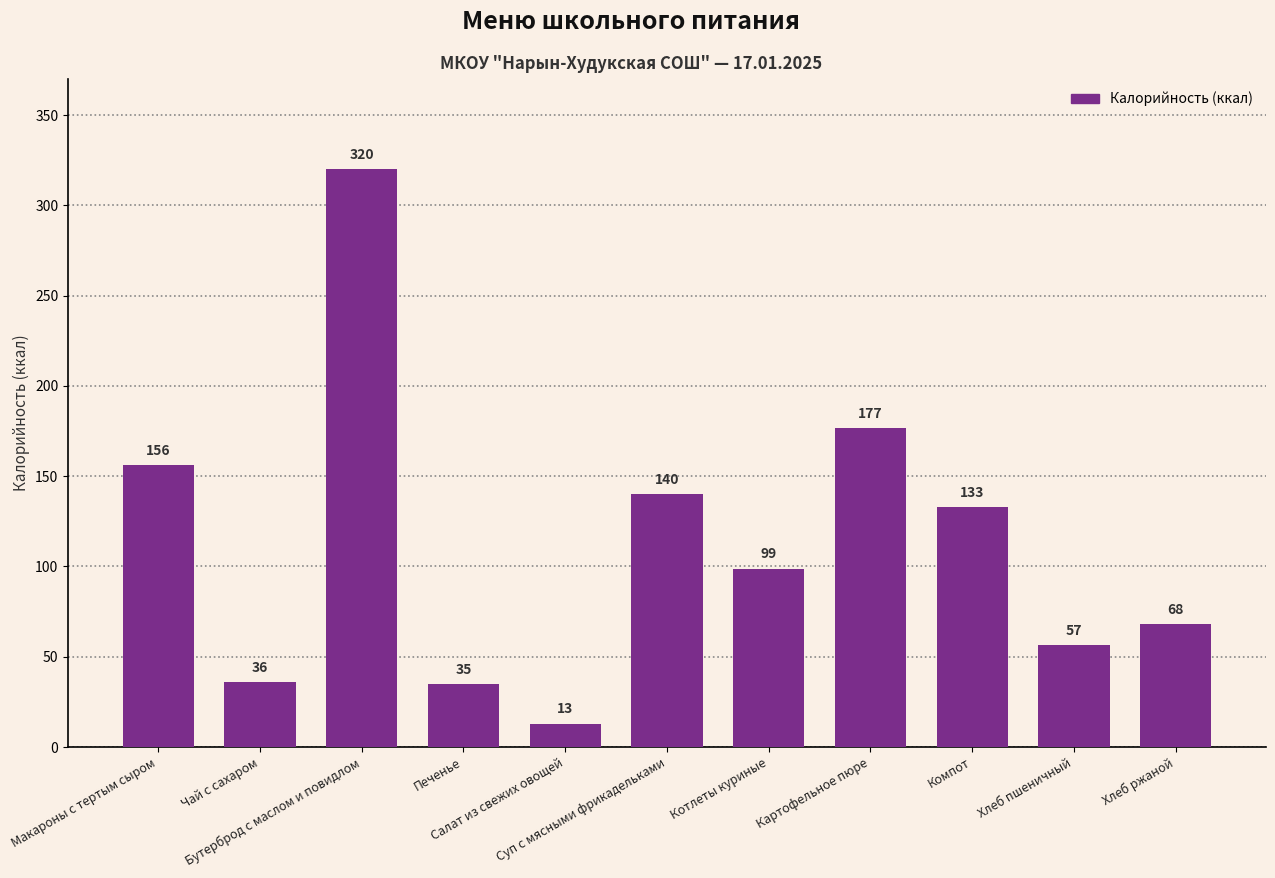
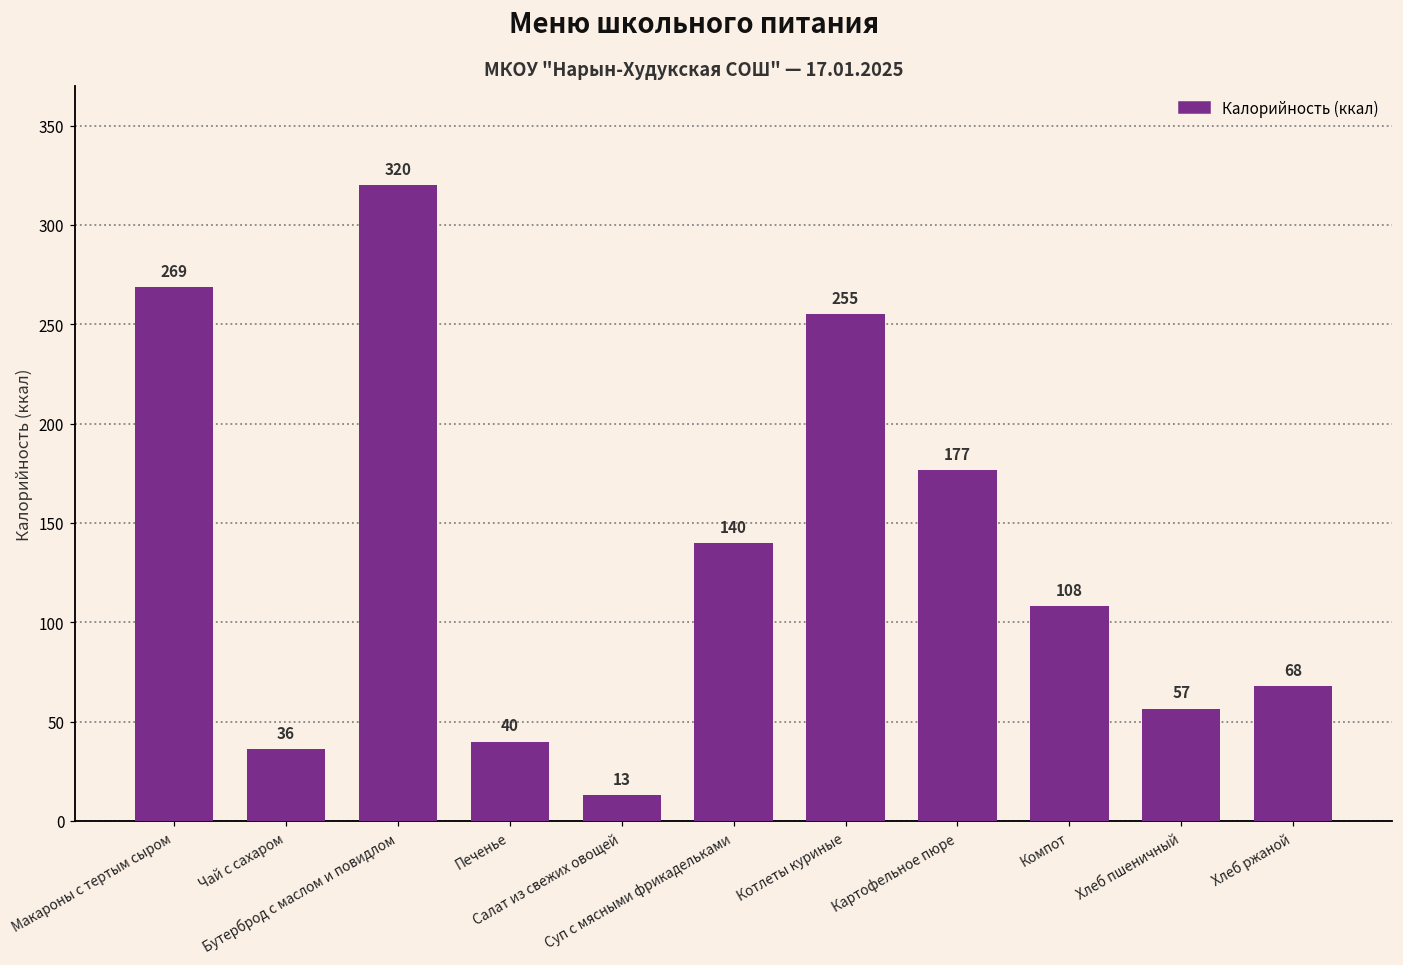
  {
-   "Макароны с тертым сыром": 156,
+   "Макароны с тертым сыром": 269,
    "Чай с сахаром": 36,
    "Бутерброд с маслом и повидлом": 320,
-   "Печенье": 35,
+   "Печенье": 40,
    "Салат из свежих овощей": 13,
    "Суп с мясными фрикадельками": 140,
-   "Котлеты куриные": 99,
+   "Котлеты куриные": 255,
    "Картофельное пюре": 177,
-   "Компот": 133,
+   "Компот": 108,
    "Хлеб пшеничный": 57,
    "Хлеб ржаной": 68
  }
